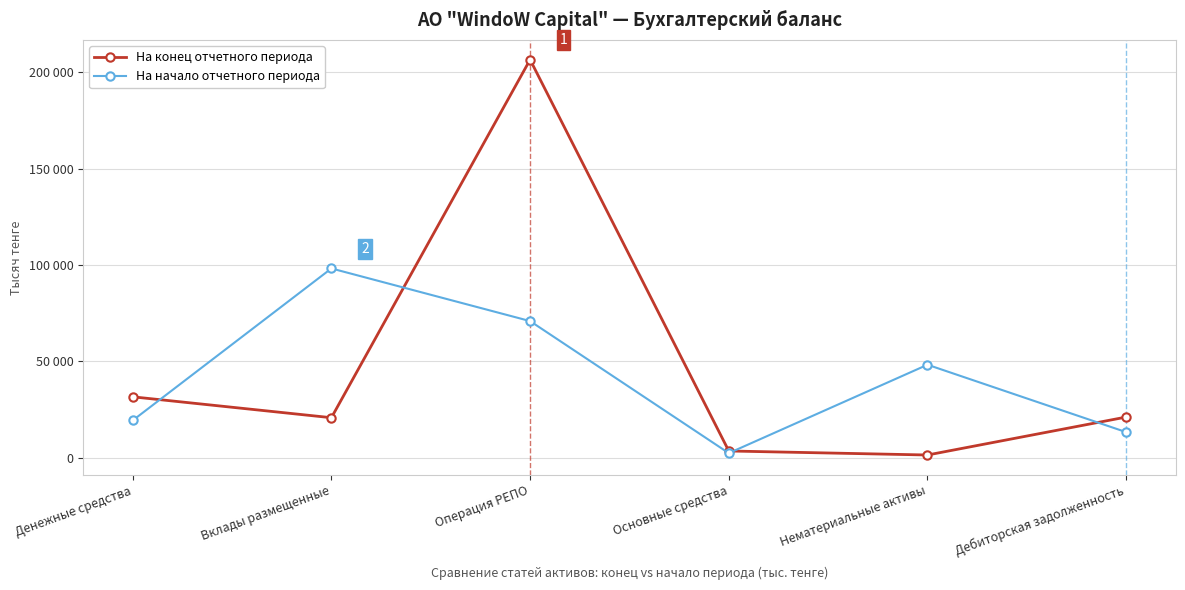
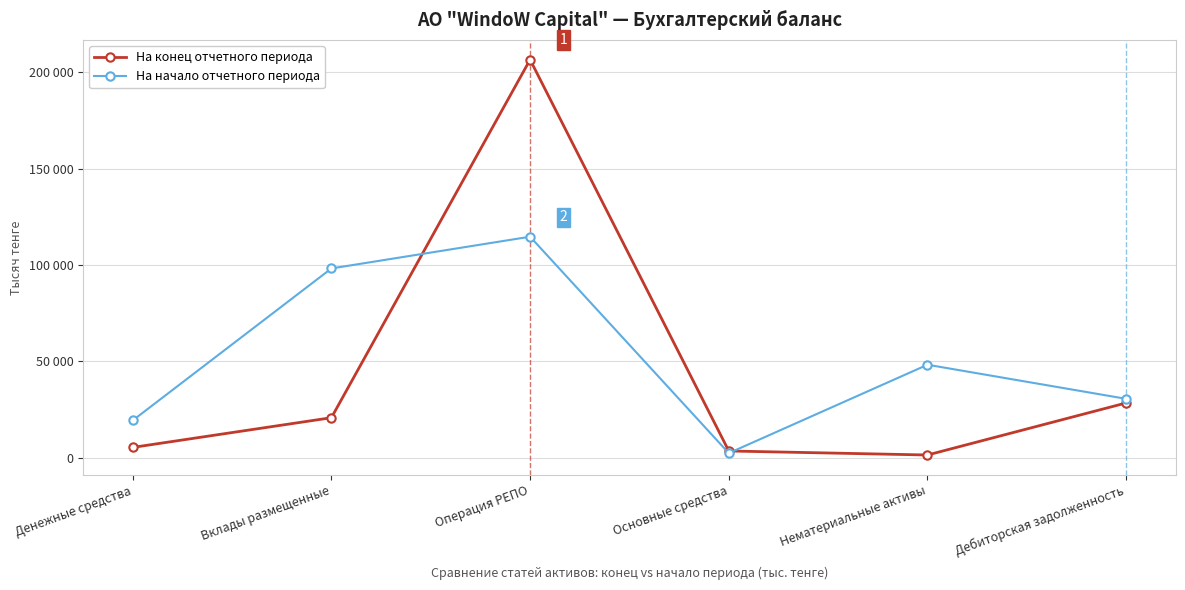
  {
    "На конец отчетного периода": {
-     "Денежные средства": 32000,
+     "Денежные средства": 5000,
      "Вклады размещенные": 21000,
      "Операция РЕПО": 207000,
      "Нематериальные активы": 1000,
-     "Дебиторская задолженность": 21000
+     "Дебиторская задолженность": 28000
    },
    "На начало отчетного периода": {
      "Денежные средства": 19000,
      "Вклады размещенные": 98000,
-     "Операция РЕПО": 71000,
+     "Операция РЕПО": 115000,
      "Нематериальные активы": 48000,
-     "Дебиторская задолженность": 13000
+     "Дебиторская задолженность": 31000
    }
  }
